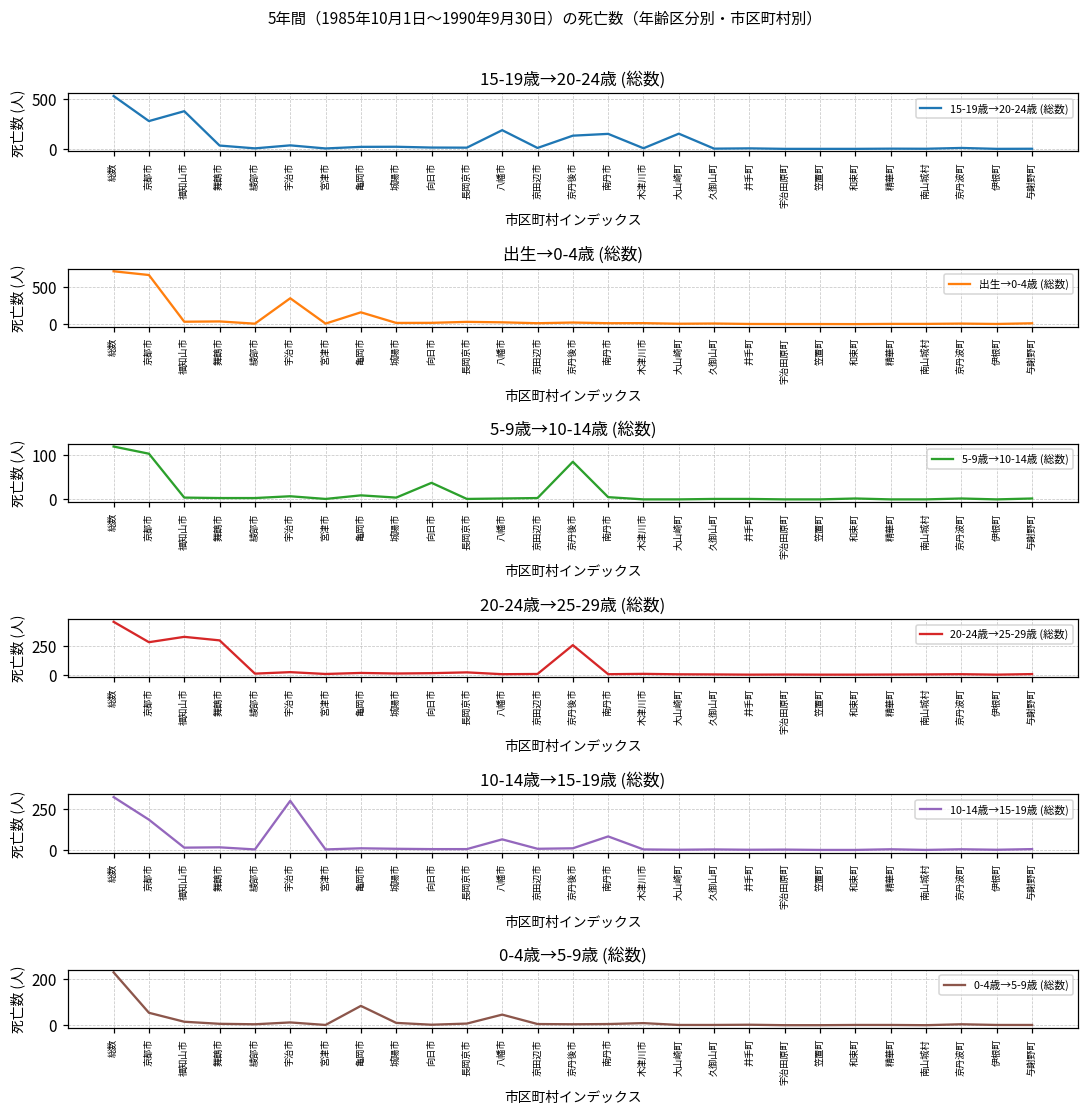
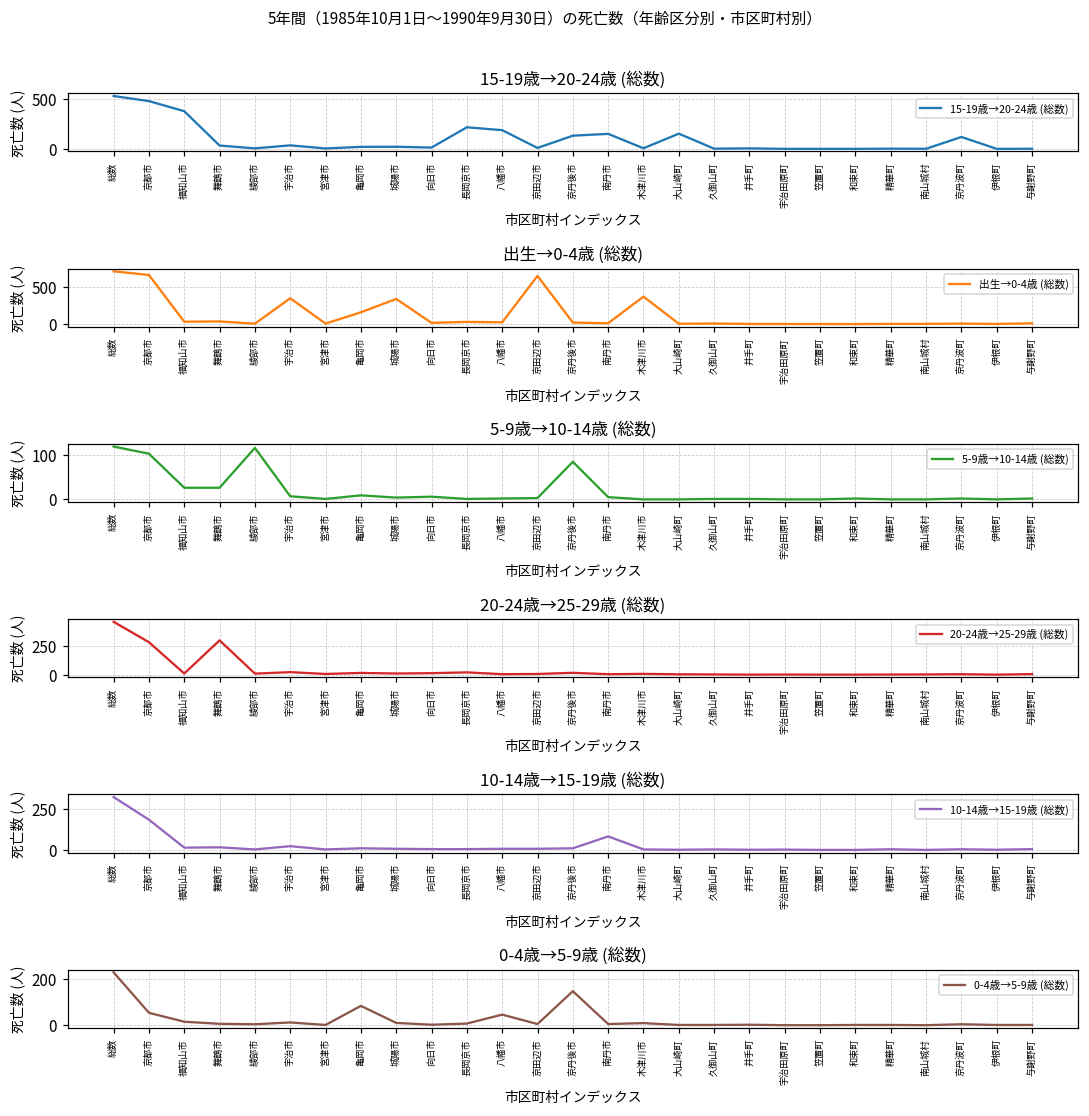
  {
    "15-19歳→20-24歳 (総数)": {
      "総数": 500,
-     "京都市": 300,
+     "京都市": 500,
      "福知山市": 400,
      "舞鶴市": 0,
      "綾部市": 0,
      "宇治市": 0,
      "宮津市": 0,
      "亀岡市": 0,
      "城陽市": 0,
      "向日市": 0,
-     "長岡京市": 0,
+     "長岡京市": 200,
      "八幡市": 200,
      "京田辺市": 0,
      "京丹後市": 100,
      "南丹市": 200,
      "木津川市": 0,
      "大山崎町": 200,
      "久御山町": 0,
      "井手町": 0,
      "宇治田原町": 0,
      "笠置町": 0,
      "和束町": 0,
      "精華町": 0,
      "南山城村": 0,
-     "京丹波町": 0,
+     "京丹波町": 100,
      "伊根町": 0,
      "与謝野町": 0
    },
    "出生→0-4歳 (総数)": {
      "総数": 700,
      "京都市": 700,
      "福知山市": 0,
      "舞鶴市": 0,
      "綾部市": 0,
      "宇治市": 300,
      "宮津市": 0,
      "亀岡市": 200,
-     "城陽市": 0,
+     "城陽市": 300,
      "向日市": 0,
      "長岡京市": 0,
      "八幡市": 0,
-     "京田辺市": 0,
+     "京田辺市": 600,
      "京丹後市": 0,
      "南丹市": 0,
-     "木津川市": 0,
+     "木津川市": 400,
      "大山崎町": 0,
      "久御山町": 0,
      "井手町": 0,
      "宇治田原町": 0,
      "笠置町": 0,
      "和束町": 0,
      "精華町": 0,
      "南山城村": 0,
      "京丹波町": 0,
      "伊根町": 0,
      "与謝野町": 0
    },
    "5-9歳→10-14歳 (総数)": {
      "総数": 120,
      "京都市": 100,
-     "福知山市": 0,
-     "舞鶴市": 0,
-     "綾部市": 0,
+     "福知山市": 30,
+     "舞鶴市": 30,
+     "綾部市": 120,
      "宇治市": 10,
      "宮津市": 0,
      "亀岡市": 10,
      "城陽市": 0,
-     "向日市": 40,
+     "向日市": 10,
      "長岡京市": 0,
      "八幡市": 0,
      "京田辺市": 0,
      "京丹後市": 80,
      "南丹市": 10,
      "木津川市": 0,
      "大山崎町": 0,
      "久御山町": 0,
      "井手町": 0,
      "宇治田原町": 0,
      "笠置町": 0,
      "和束町": 0,
      "精華町": 0,
      "南山城村": 0,
      "京丹波町": 0,
      "伊根町": 0,
      "与謝野町": 0
    },
    "20-24歳→25-29歳 (総数)": {
      "総数": 460,
      "京都市": 290,
-     "福知山市": 330,
+     "福知山市": 10,
      "舞鶴市": 300,
      "綾部市": 10,
      "宇治市": 20,
      "宮津市": 10,
      "亀岡市": 20,
      "城陽市": 10,
      "向日市": 10,
      "長岡京市": 20,
      "八幡市": 0,
      "京田辺市": 10,
-     "京丹後市": 260,
+     "京丹後市": 20,
      "南丹市": 0,
      "木津川市": 10,
      "大山崎町": 0,
      "久御山町": 0,
      "井手町": 0,
      "宇治田原町": 0,
      "笠置町": 0,
      "和束町": 0,
      "精華町": 0,
      "南山城村": 0,
      "京丹波町": 0,
      "伊根町": 0,
      "与謝野町": 10
    },
    "10-14歳→15-19歳 (総数)": {
      "総数": 330,
      "京都市": 190,
      "福知山市": 10,
      "舞鶴市": 20,
      "綾部市": 0,
-     "宇治市": 300,
+     "宇治市": 20,
      "宮津市": 0,
      "亀岡市": 10,
      "城陽市": 10,
      "向日市": 10,
      "長岡京市": 10,
-     "八幡市": 70,
+     "八幡市": 10,
      "京田辺市": 10,
      "京丹後市": 10,
      "南丹市": 80,
      "木津川市": 0,
      "大山崎町": 0,
      "久御山町": 0,
      "井手町": 0,
      "宇治田原町": 0,
      "笠置町": 0,
      "和束町": 0,
      "精華町": 0,
      "南山城村": 0,
      "京丹波町": 0,
      "伊根町": 0,
      "与謝野町": 10
    },
    "0-4歳→5-9歳 (総数)": {
      "総数": 230,
      "京都市": 50,
      "福知山市": 20,
      "舞鶴市": 10,
      "綾部市": 0,
      "宇治市": 10,
      "宮津市": 0,
      "亀岡市": 80,
      "城陽市": 10,
      "向日市": 0,
      "長岡京市": 10,
      "八幡市": 50,
      "京田辺市": 10,
-     "京丹後市": 0,
+     "京丹後市": 150,
      "南丹市": 10,
      "木津川市": 10,
      "大山崎町": 0,
      "久御山町": 0,
      "井手町": 0,
      "宇治田原町": 0,
      "笠置町": 0,
      "和束町": 0,
      "精華町": 0,
      "南山城村": 0,
      "京丹波町": 0,
      "伊根町": 0,
      "与謝野町": 0
    }
  }
